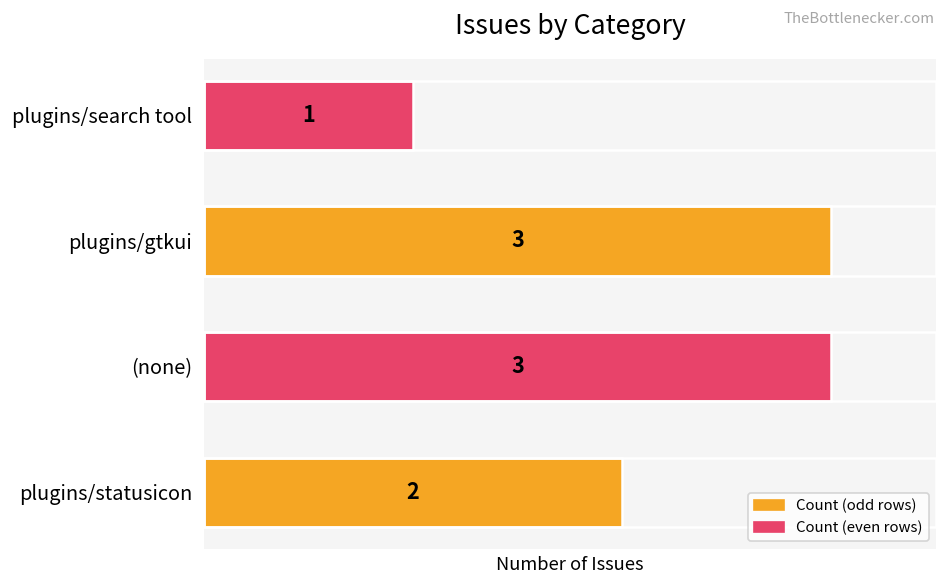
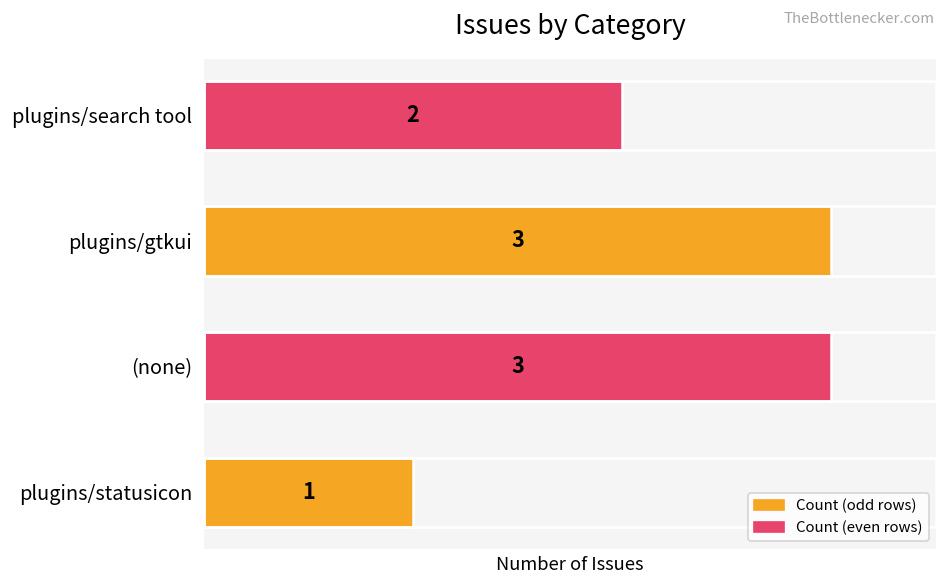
  {
-   "plugins/search tool": 1,
+   "plugins/search tool": 2,
    "plugins/gtkui": 3,
    "(none)": 3,
-   "plugins/statusicon": 2
+   "plugins/statusicon": 1
  }
